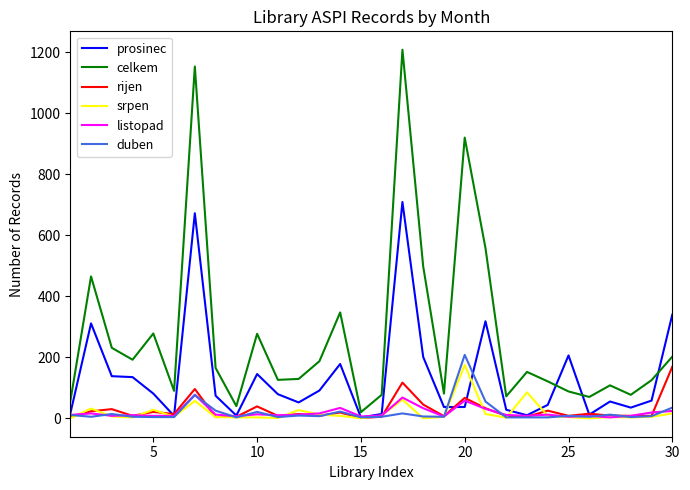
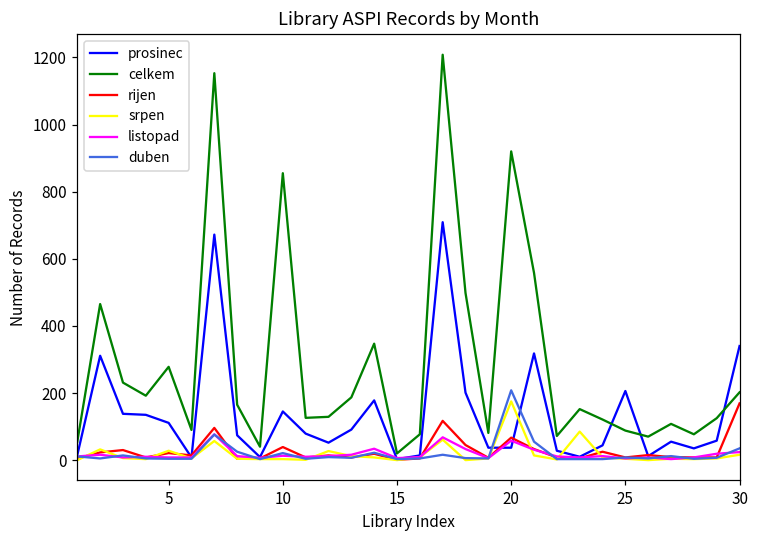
  {
    "prosinec": {
-     "5": 80,
+     "5": 110,
      "10": 150,
      "20": 40,
      "25": 210,
      "30": 340
    },
    "celkem": {
      "5": 280,
-     "10": 280,
+     "10": 860,
      "15": 20,
      "20": 920,
      "25": 90,
      "30": 200
    },
    "rijen": {
      "10": 40,
      "20": 70,
      "30": 170
    },
    "srpen": {
      "10": 0,
      "20": 180
    },
    "listopad": {
      "20": 60
    },
    "duben": {
      "20": 210,
      "30": 40
    }
  }
